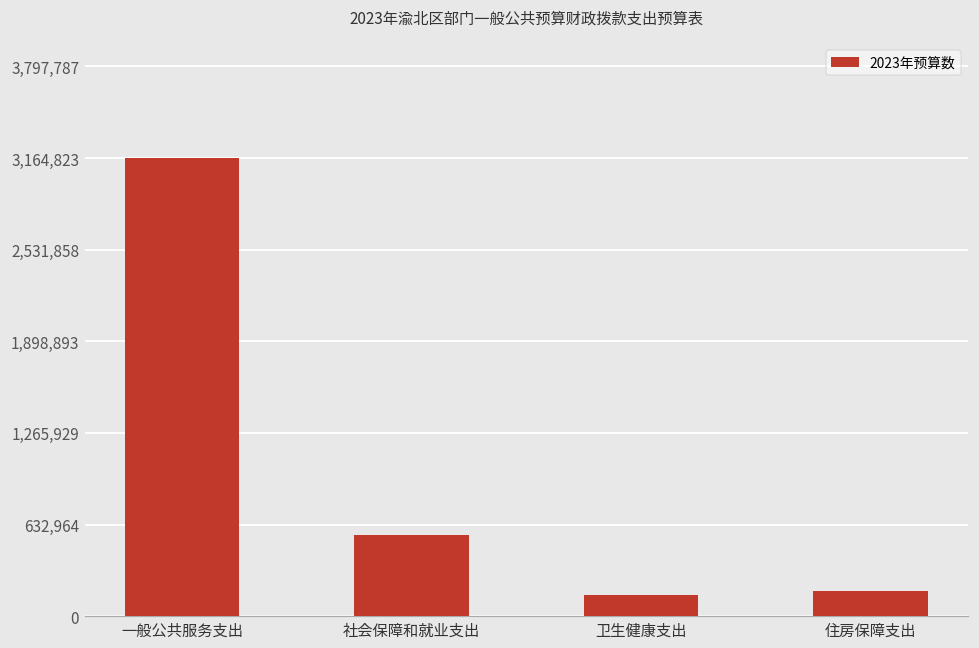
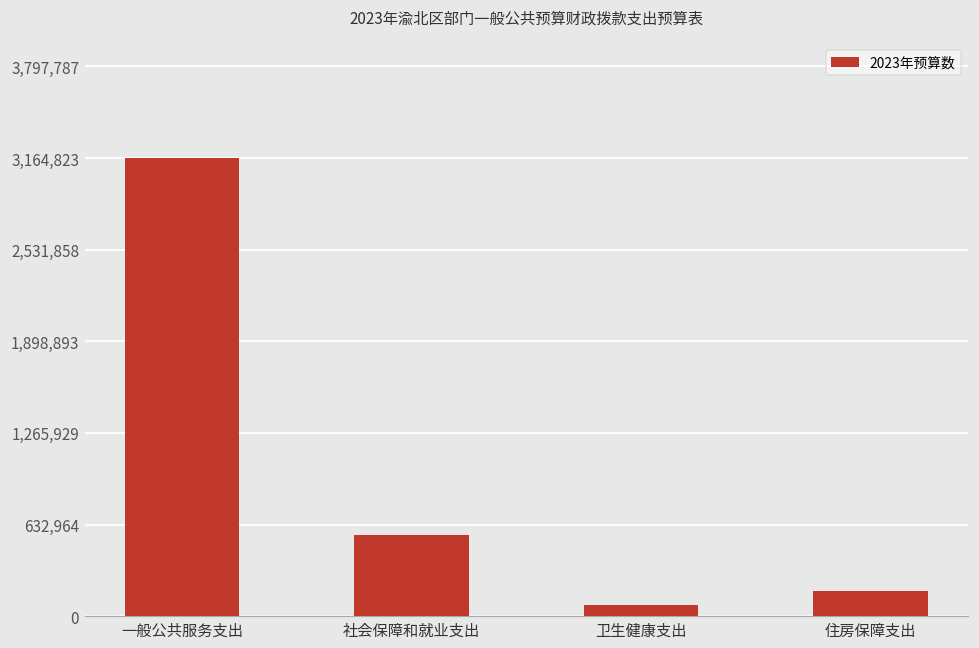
  {
    "一般公共服务支出": "3,160,000",
    "社会保障和就业支出": "560,000",
-   "卫生健康支出": "150,000",
+   "卫生健康支出": "80,000",
    "住房保障支出": "180,000"
  }
